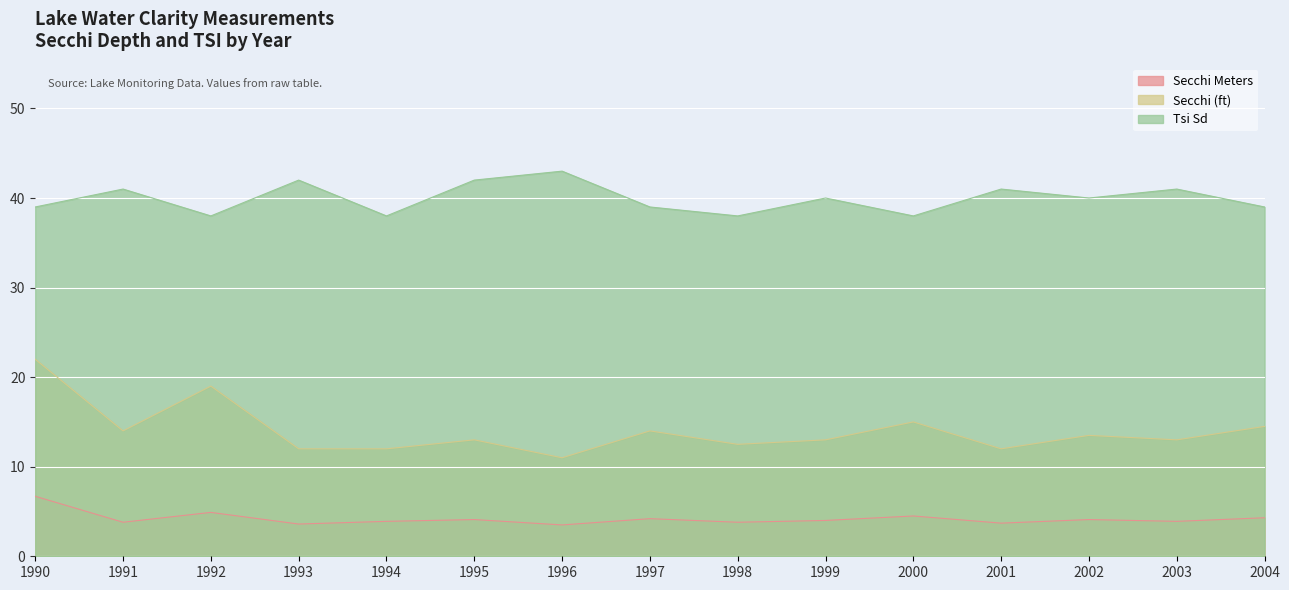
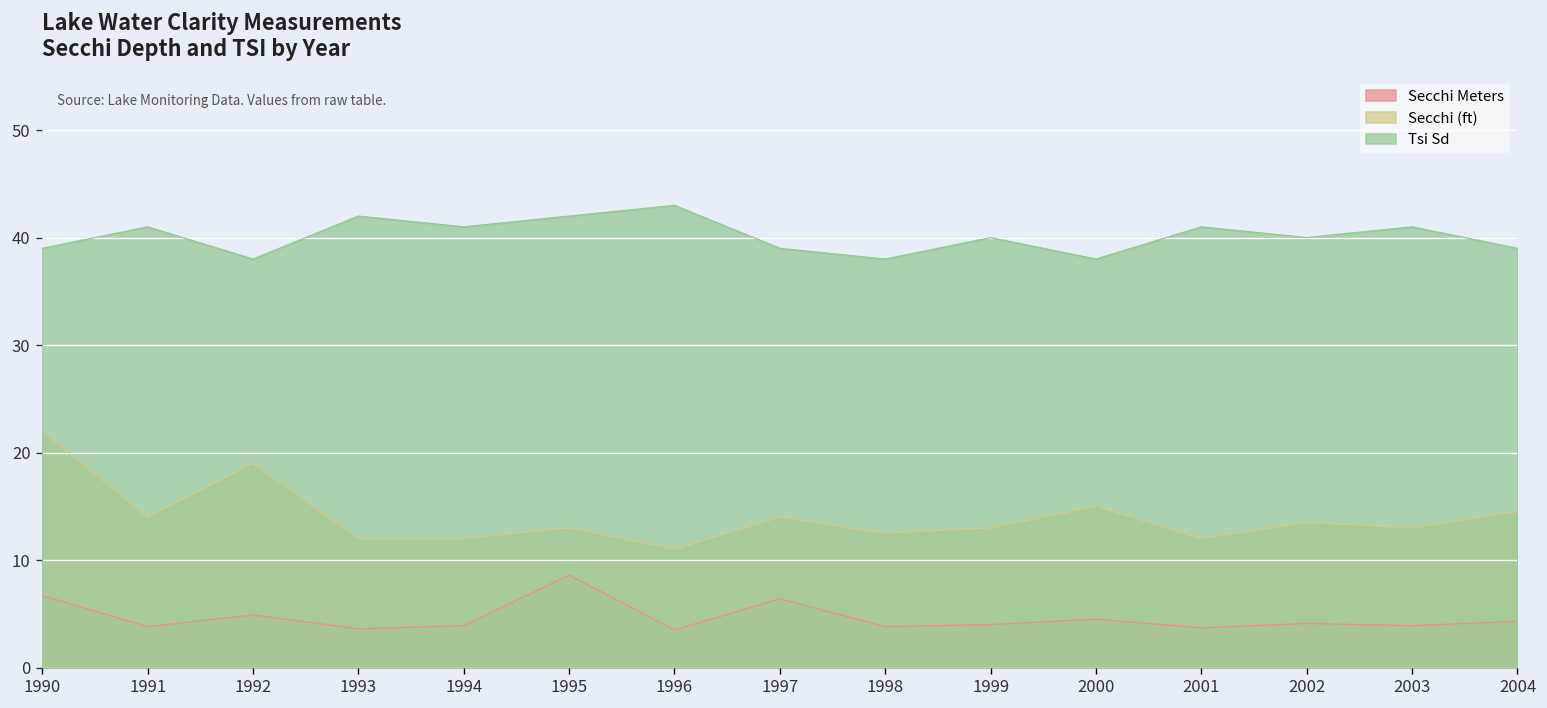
  {
    "Secchi Meters": {
      "1990": 7,
      "1991": 4,
      "1992": 5,
      "1993": 4,
      "1994": 4,
-     "1995": 4,
+     "1995": 9,
      "1996": 4,
-     "1997": 4,
+     "1997": 6,
      "1998": 4,
      "1999": 4,
      "2000": 5,
      "2001": 4,
      "2002": 4,
      "2003": 4,
      "2004": 4
    },
    "Secchi (ft)": {
      "1990": 22,
      "1991": 14,
      "1992": 19,
      "1993": 12,
      "1994": 12,
      "1995": 13,
      "1996": 11,
      "1997": 14,
      "1998": 13,
      "1999": 13,
      "2000": 15,
      "2001": 12,
      "2002": 14,
      "2003": 13,
      "2004": 15
    },
    "Tsi Sd": {
      "1990": 39,
      "1991": 41,
      "1992": 38,
      "1993": 42,
-     "1994": 38,
+     "1994": 41,
      "1995": 42,
      "1996": 43,
      "1997": 39,
      "1998": 38,
      "1999": 40,
      "2000": 38,
      "2001": 41,
      "2002": 40,
      "2003": 41,
      "2004": 39
    }
  }
